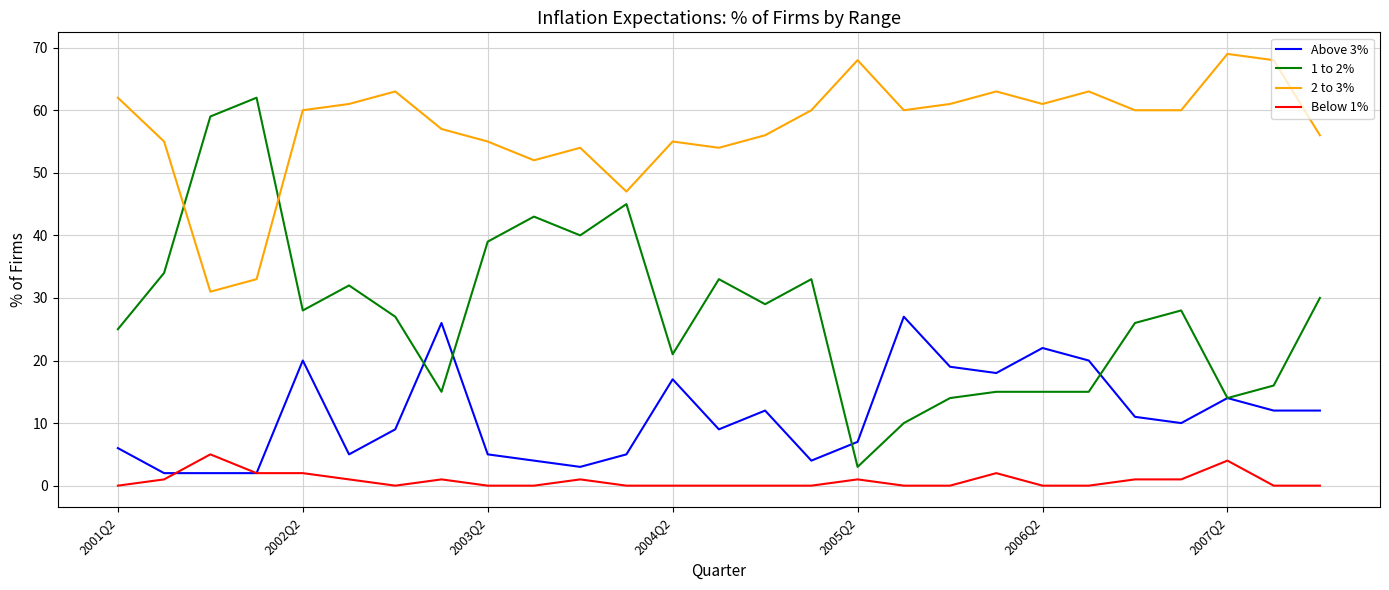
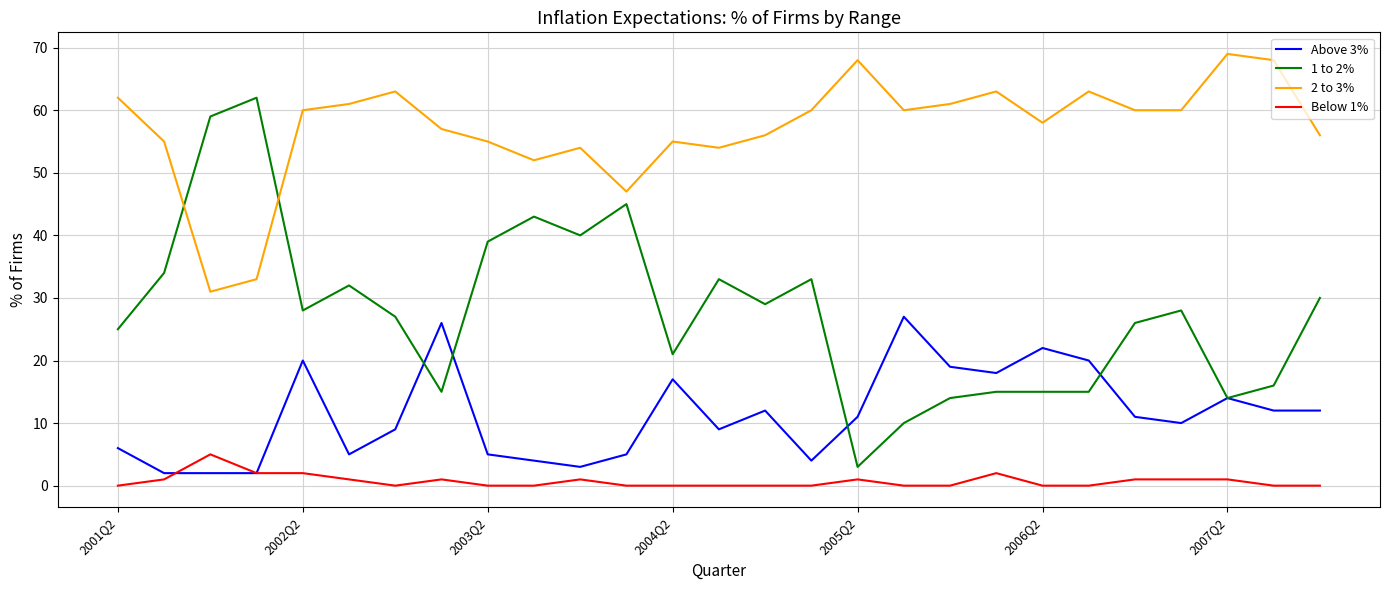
  {
    "Above 3%": {
      "2001Q2": 6,
      "2002Q2": 20,
      "2003Q2": 5,
      "2004Q2": 17,
-     "2005Q2": 7,
+     "2005Q2": 11,
      "2006Q2": 22
    },
    "1 to 2%": {
      "2001Q2": 25,
      "2002Q2": 28,
      "2003Q2": 39,
      "2004Q2": 21,
      "2005Q2": 3,
      "2006Q2": 15
    },
    "2 to 3%": {
      "2001Q2": 62,
      "2002Q2": 60,
      "2003Q2": 55,
      "2004Q2": 55,
      "2005Q2": 68,
-     "2006Q2": 61,
+     "2006Q2": 58,
      "2007Q2": 69
    },
    "Below 1%": {
      "2001Q2": 0,
      "2002Q2": 2,
      "2003Q2": 0,
      "2004Q2": 0,
      "2005Q2": 1,
      "2006Q2": 0,
-     "2007Q2": 4
+     "2007Q2": 1
    }
  }
